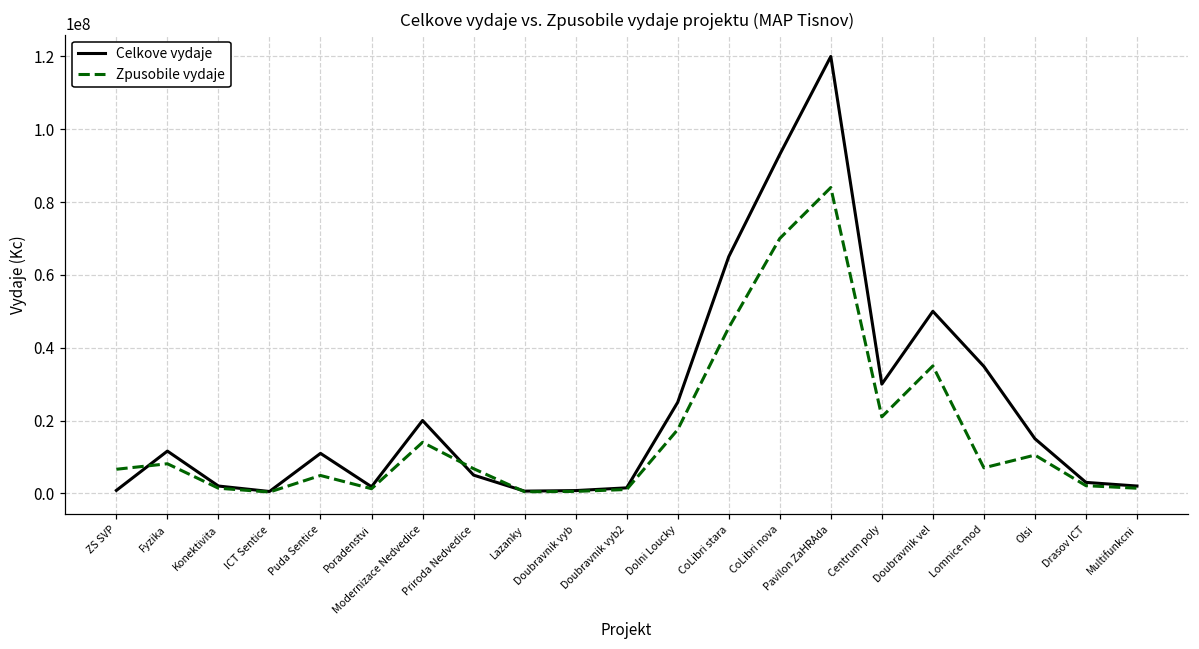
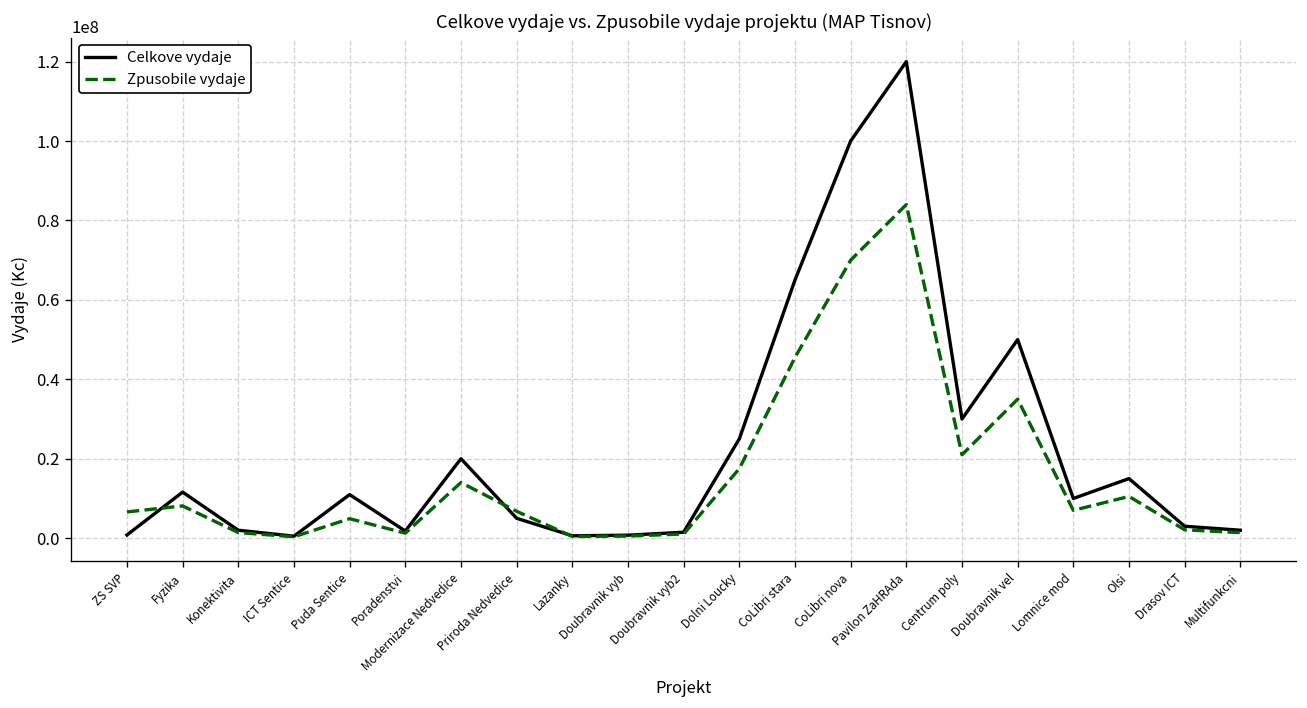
  {
    "Celkove vydaje": {
      "ZS SVP": 1000000,
      "Fyzika": 12000000,
      "Puda Sentice": 11000000,
      "Modernizace Nedvedice": 20000000,
      "Priroda Nedvedice": 5000000,
      "Dolni Loucky": 25000000,
      "CoLibri stara": 65000000,
-     "CoLibri nova": 93000000,
+     "CoLibri nova": 100000000,
      "Pavilon ZaHRAda": 120000000,
      "Centrum poly": 30000000,
      "Doubravnik vel": 50000000,
-     "Lomnice mod": 35000000,
+     "Lomnice mod": 10000000,
      "Olsi": 15000000,
      "Drasov ICT": 3000000
    },
    "Zpusobile vydaje": {
      "ZS SVP": 7000000,
      "Fyzika": 8000000,
      "Puda Sentice": 5000000,
      "Modernizace Nedvedice": 14000000,
      "Priroda Nedvedice": 7000000,
      "Dolni Loucky": 18000000,
      "CoLibri stara": 46000000,
      "CoLibri nova": 70000000,
      "Pavilon ZaHRAda": 84000000,
      "Centrum poly": 21000000,
      "Doubravnik vel": 35000000,
      "Lomnice mod": 7000000,
      "Olsi": 11000000,
      "Drasov ICT": 2000000
    }
  }
